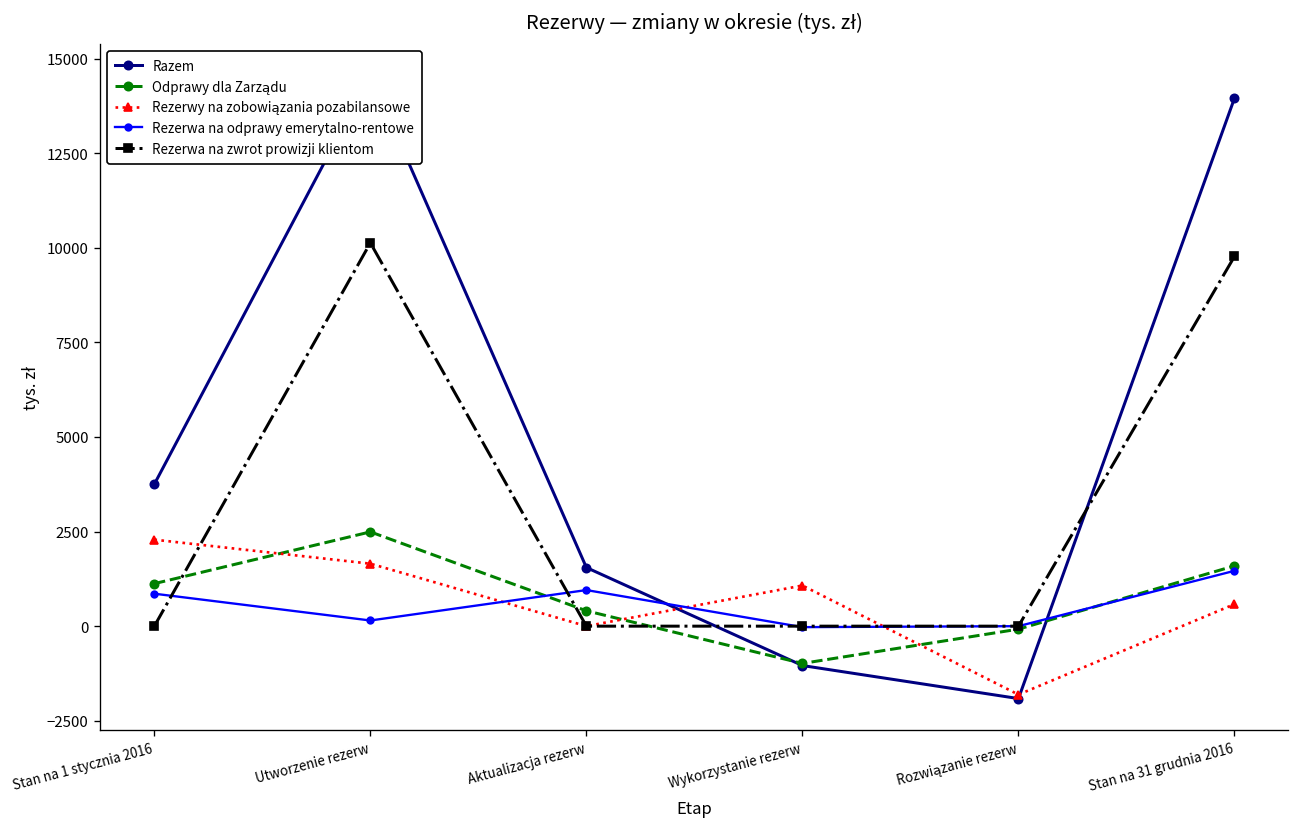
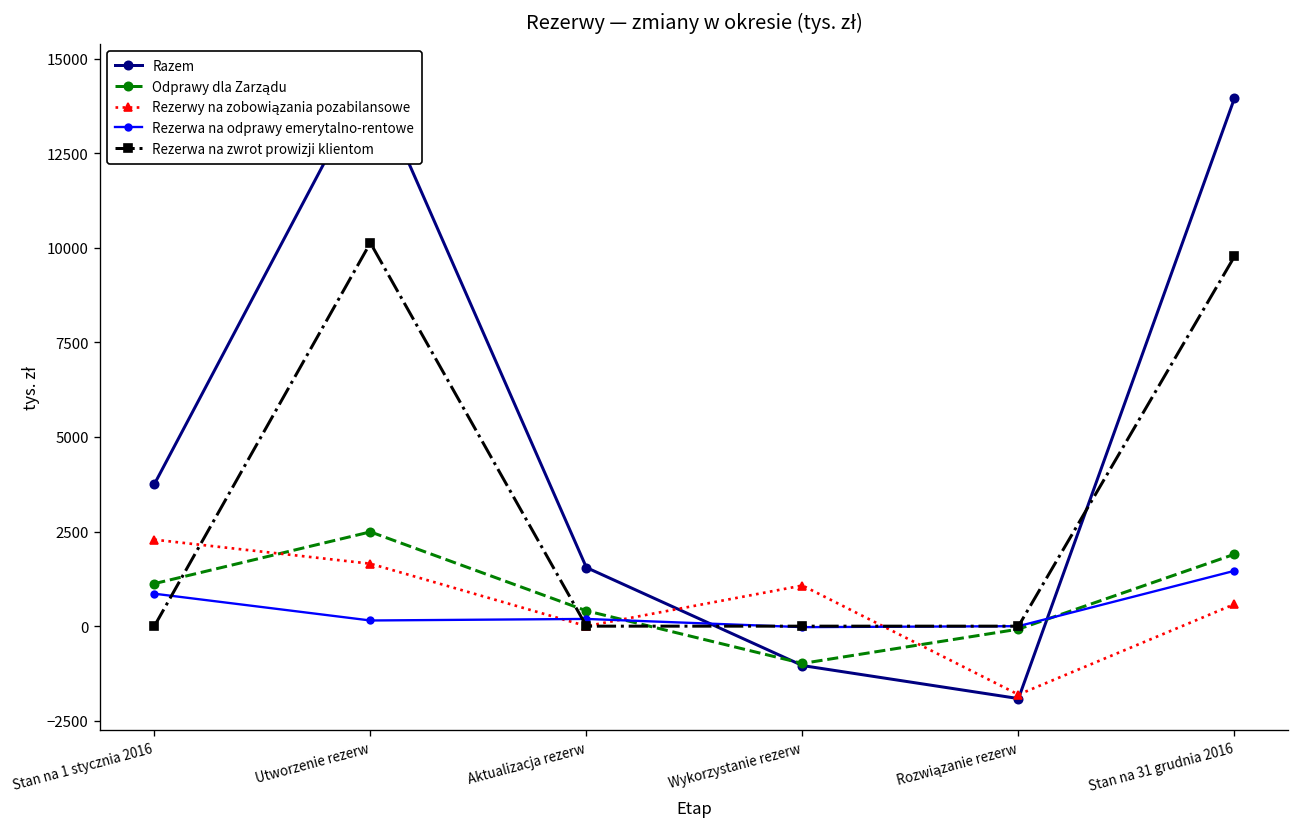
  {
    "Razem": {
      "Stan na 1 stycznia 2016": 3800,
      "Aktualizacja rezerw": 1500,
      "Rozwiązanie rezerw": -1900,
      "Stan na 31 grudnia 2016": 14000
    },
    "Odprawy dla Zarządu": {
      "Stan na 1 stycznia 2016": 1100,
      "Utworzenie rezerw": 2500,
      "Aktualizacja rezerw": 400,
-     "Stan na 31 grudnia 2016": 1600
+     "Stan na 31 grudnia 2016": 1900
    },
    "Rezerwy na zobowiązania pozabilansowe": {
      "Stan na 1 stycznia 2016": 2300,
      "Utworzenie rezerw": 1700,
      "Wykorzystanie rezerw": 1100,
      "Rozwiązanie rezerw": -1800,
      "Stan na 31 grudnia 2016": 600
    },
    "Rezerwa na odprawy emerytalno-rentowe": {
      "Stan na 1 stycznia 2016": 900,
      "Utworzenie rezerw": 200,
-     "Aktualizacja rezerw": 1000,
+     "Aktualizacja rezerw": 200,
      "Stan na 31 grudnia 2016": 1500
    },
    "Rezerwa na zwrot prowizji klientom": {
      "Stan na 1 stycznia 2016": 0,
      "Utworzenie rezerw": 10100,
      "Stan na 31 grudnia 2016": 9800
    }
  }
